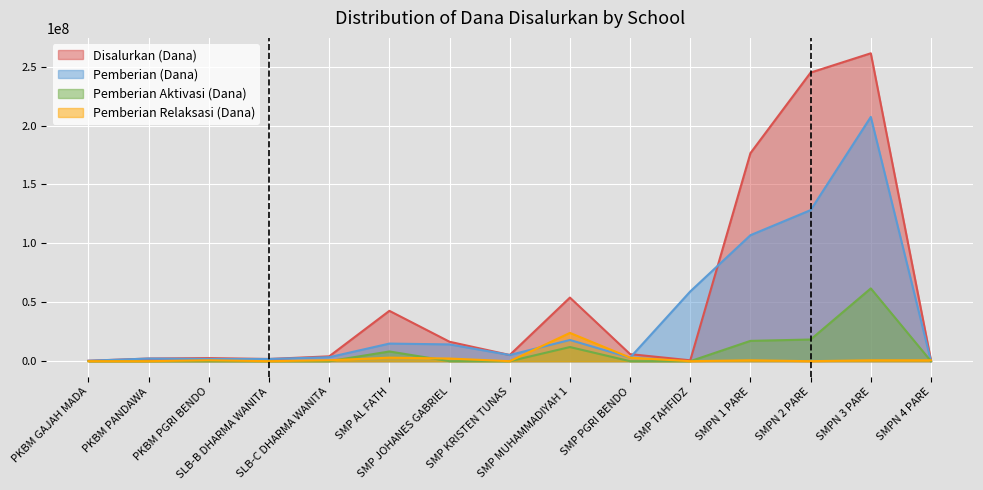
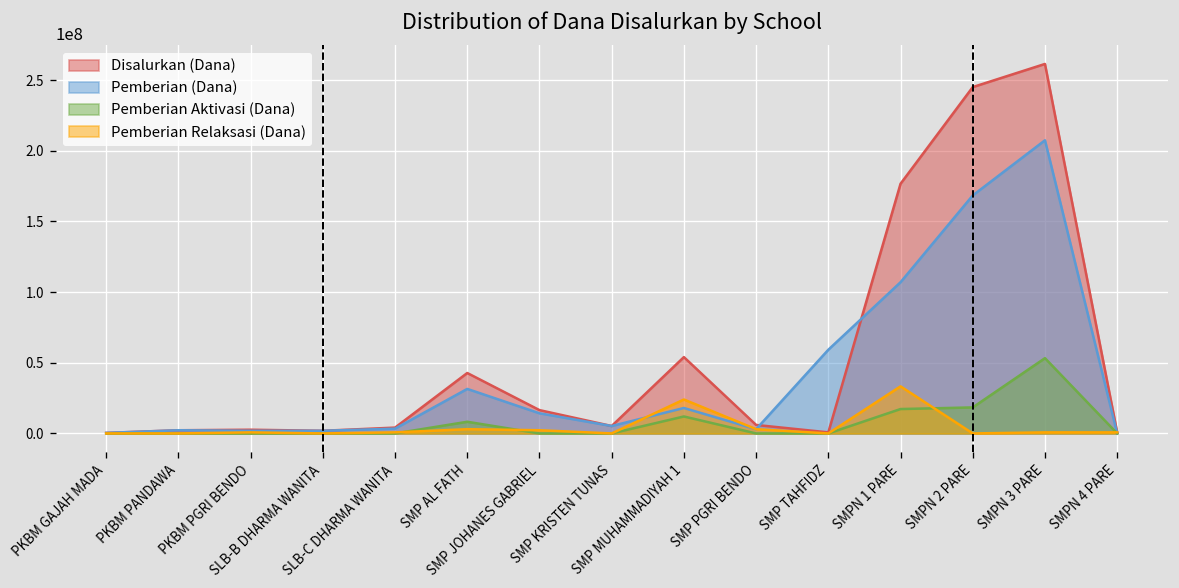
  {
    "Disalurkan (Dana)": {
      "SMP AL FATH": 43000000,
      "SMP JOHANES GABRIEL": 17000000,
      "SMP MUHAMMADIYAH 1": 54000000,
      "SMP PGRI BENDO": 6000000,
      "SMPN 1 PARE": 177000000,
      "SMPN 2 PARE": 245000000,
      "SMPN 3 PARE": 261000000
    },
    "Pemberian (Dana)": {
-     "SMP AL FATH": 15000000,
+     "SMP AL FATH": 32000000,
      "SMP JOHANES GABRIEL": 14000000,
      "SMP MUHAMMADIYAH 1": 18000000,
      "SMP TAHFIDZ": 59000000,
      "SMPN 1 PARE": 107000000,
-     "SMPN 2 PARE": 128000000,
+     "SMPN 2 PARE": 168000000,
      "SMPN 3 PARE": 207000000
    },
    "Pemberian Aktivasi (Dana)": {
      "SMP AL FATH": 8000000,
      "SMP JOHANES GABRIEL": 0,
      "SMP MUHAMMADIYAH 1": 12000000,
      "SMP PGRI BENDO": 0,
      "SMPN 1 PARE": 17000000,
      "SMPN 2 PARE": 18000000,
-     "SMPN 3 PARE": 62000000
+     "SMPN 3 PARE": 53000000
    },
    "Pemberian Relaksasi (Dana)": {
      "SMP AL FATH": 3000000,
      "SMP JOHANES GABRIEL": 2000000,
      "SMP MUHAMMADIYAH 1": 24000000,
-     "SMPN 1 PARE": 1000000,
+     "SMPN 1 PARE": 33000000,
      "SMPN 2 PARE": 0,
      "SMPN 3 PARE": 1000000
    }
  }
